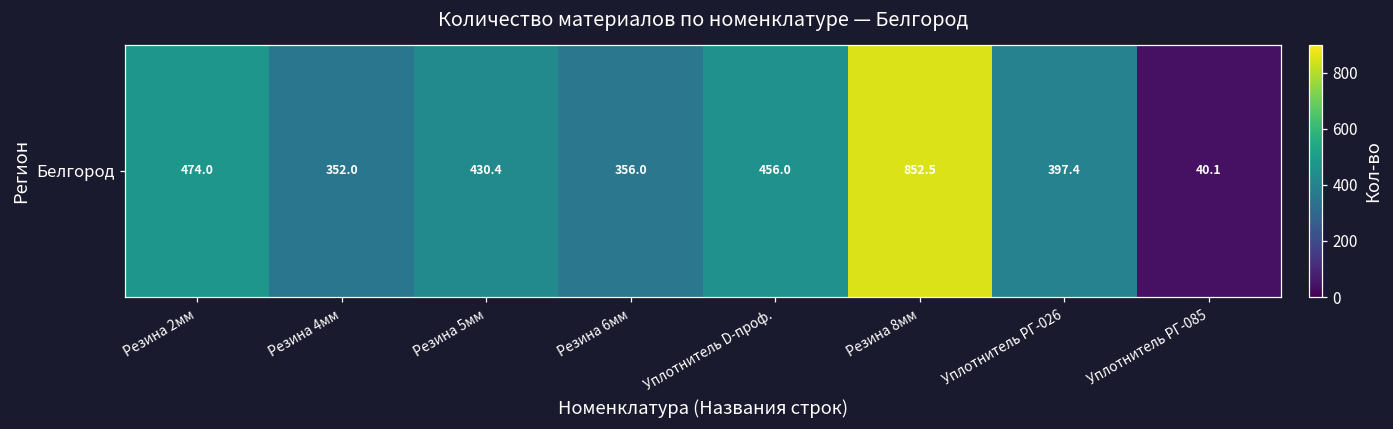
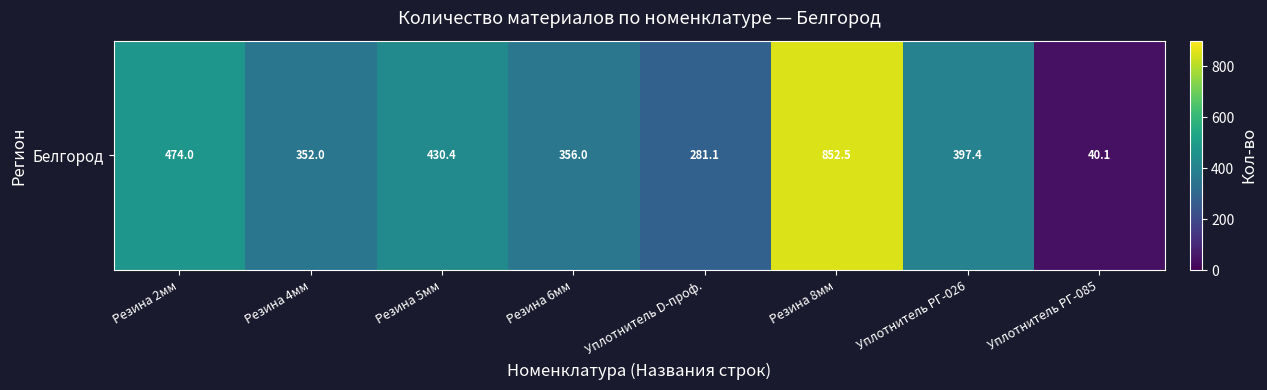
  {
    "Белгород": {
      "Резина 2мм": 474.0,
      "Резина 4мм": 352.0,
      "Резина 5мм": 430.4,
      "Резина 6мм": 356.0,
-     "Уплотнитель D-проф.": 456.0,
+     "Уплотнитель D-проф.": 281.1,
      "Резина 8мм": 852.5,
      "Уплотнитель РГ-026": 397.4,
      "Уплотнитель РГ-085": 40.1
    }
  }
